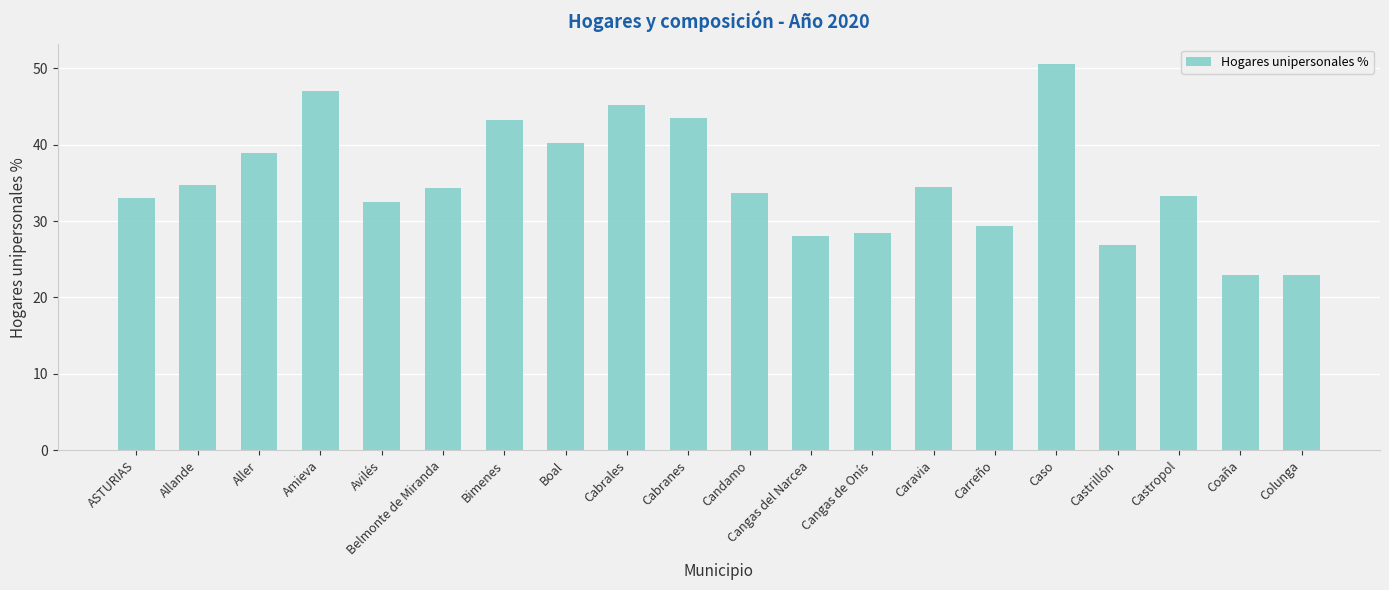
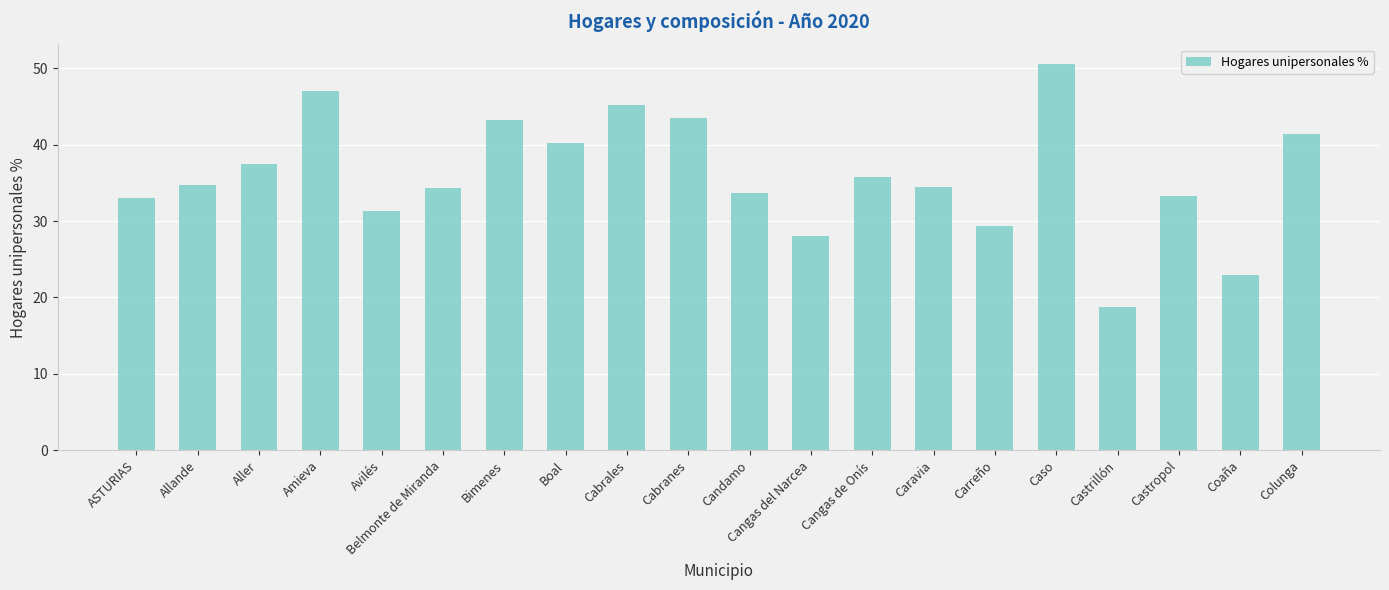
  {
    "ASTURIAS": 33,
    "Allande": 35,
-   "Aller": 39,
+   "Aller": 38,
    "Amieva": 47,
-   "Avilés": 33,
+   "Avilés": 31,
    "Belmonte de Miranda": 34,
    "Bimenes": 43,
    "Boal": 40,
    "Cabrales": 45,
    "Cabranes": 44,
    "Candamo": 34,
    "Cangas del Narcea": 28,
-   "Cangas de Onís": 28,
+   "Cangas de Onís": 36,
    "Caravia": 34,
    "Carreño": 29,
    "Caso": 51,
-   "Castrillón": 27,
+   "Castrillón": 19,
    "Castropol": 33,
    "Coaña": 23,
-   "Colunga": 23
+   "Colunga": 41
  }
